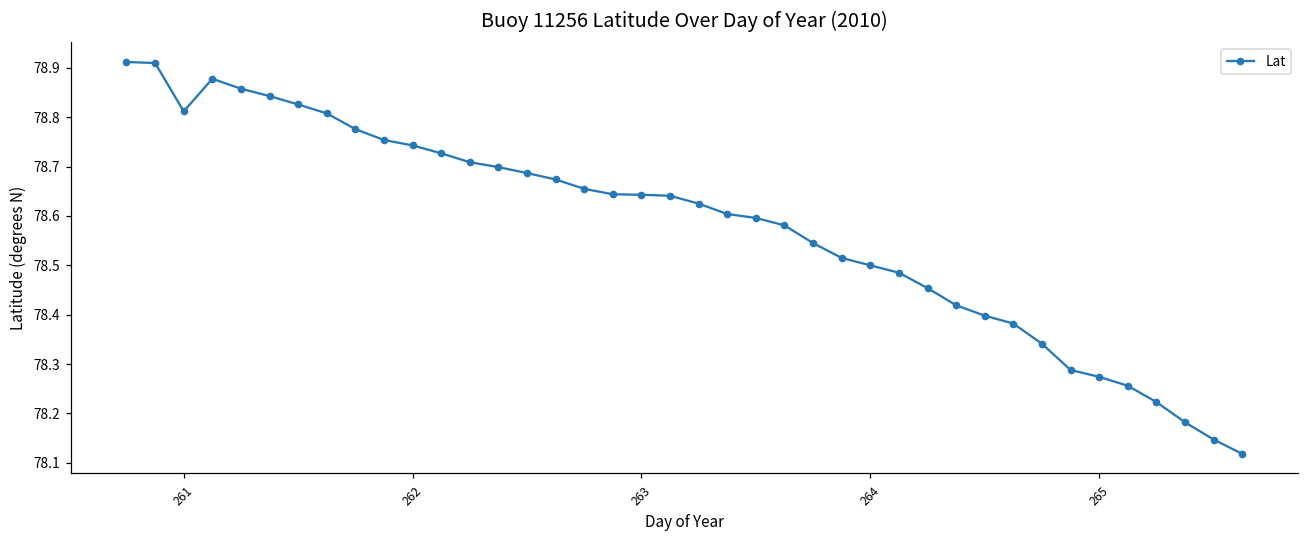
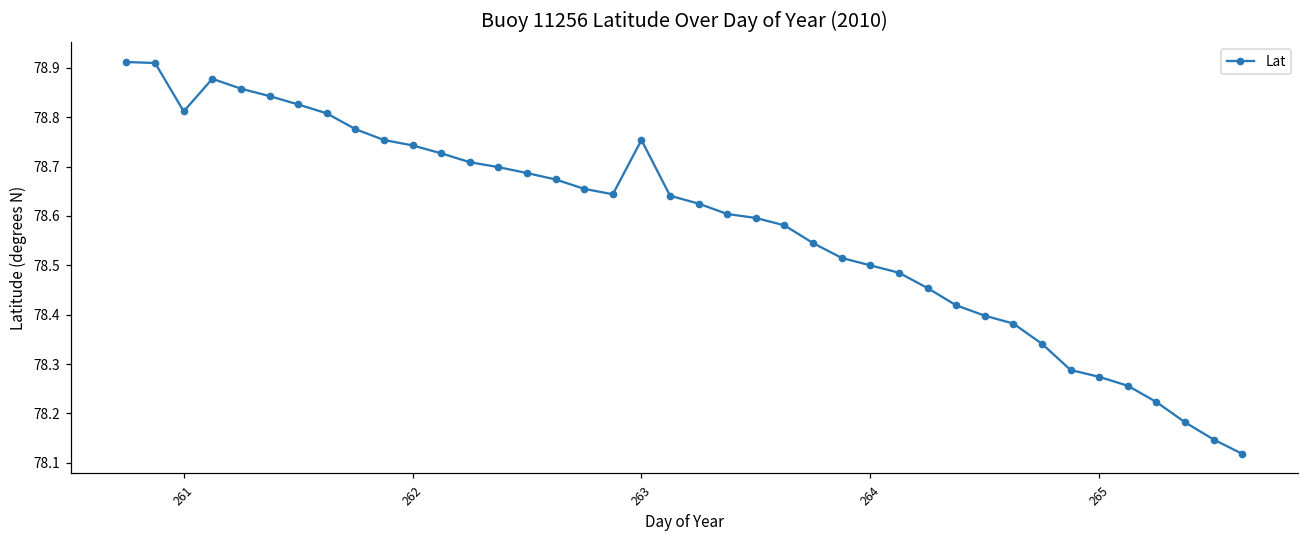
  {
    "261": 78.81,
    "262": 78.74,
-   "263": 78.64,
+   "263": 78.75,
    "264": 78.50,
    "265": 78.27
  }
